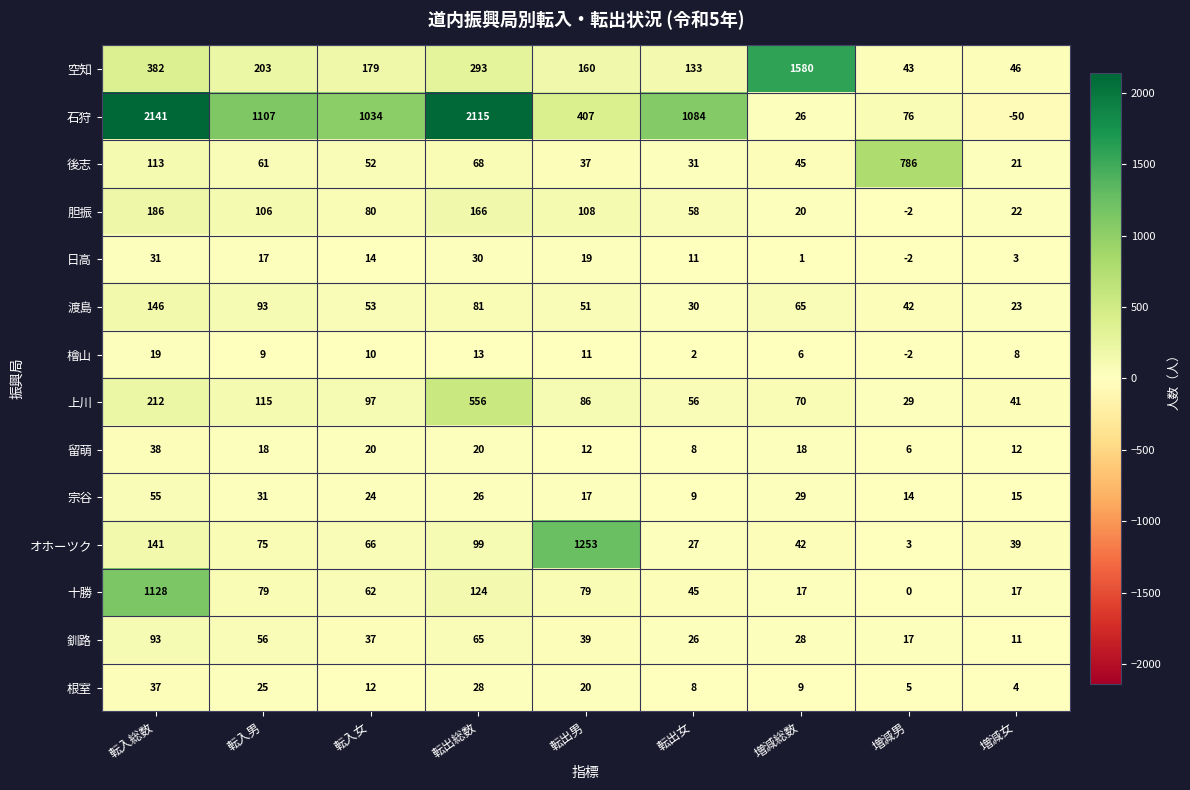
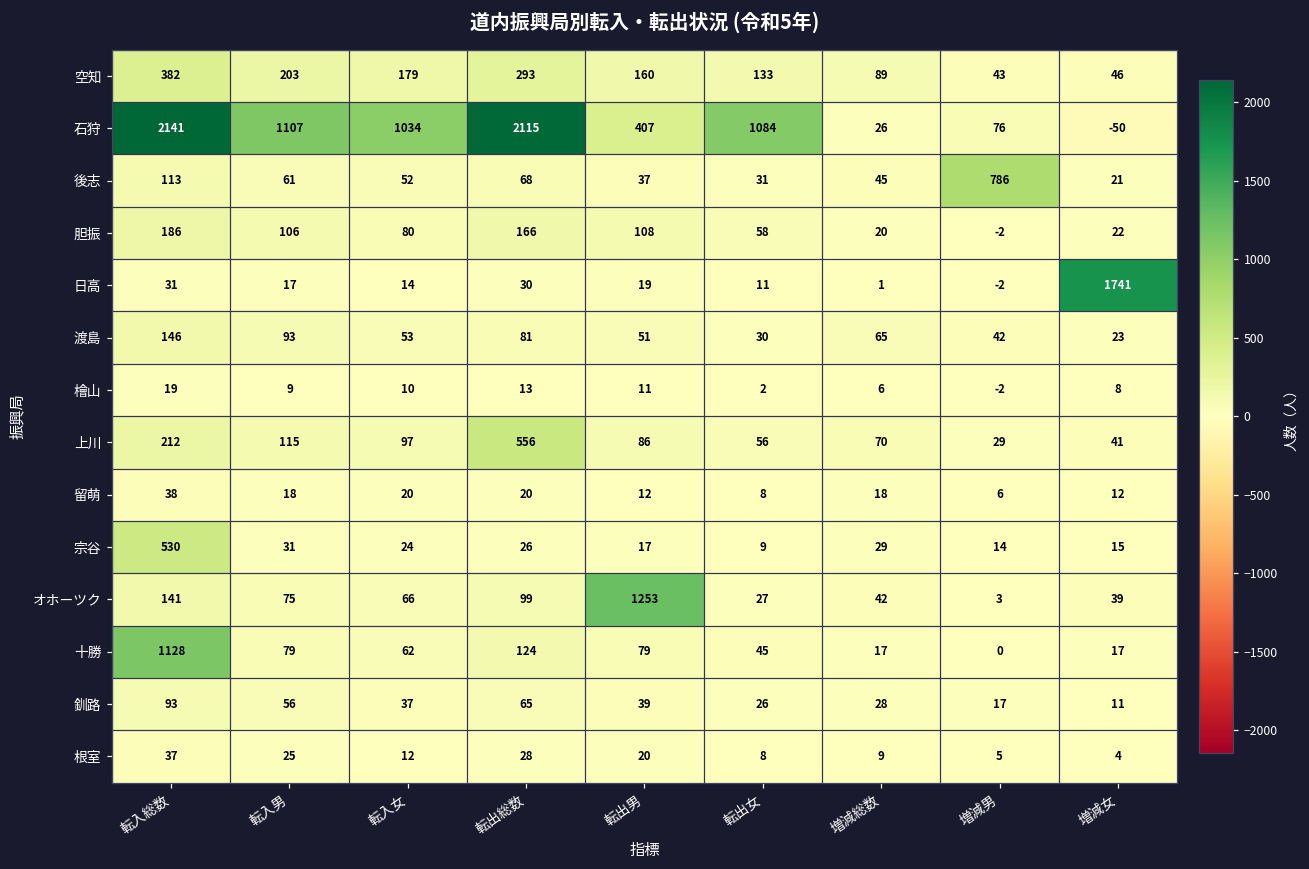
  {
    "空知": {
      "転入総数": 382,
      "転入男": 203,
      "転入女": 179,
      "転出総数": 293,
      "転出男": 160,
      "転出女": 133,
-     "増減総数": 1580,
+     "増減総数": 89,
      "増減男": 43,
      "増減女": 46
    },
    "石狩": {
      "転入総数": 2141,
      "転入男": 1107,
      "転入女": 1034,
      "転出総数": 2115,
      "転出男": 407,
      "転出女": 1084,
      "増減総数": 26,
      "増減男": 76,
      "増減女": -50
    },
    "後志": {
      "転入総数": 113,
      "転入男": 61,
      "転入女": 52,
      "転出総数": 68,
      "転出男": 37,
      "転出女": 31,
      "増減総数": 45,
      "増減男": 786,
      "増減女": 21
    },
    "胆振": {
      "転入総数": 186,
      "転入男": 106,
      "転入女": 80,
      "転出総数": 166,
      "転出男": 108,
      "転出女": 58,
      "増減総数": 20,
      "増減男": -2,
      "増減女": 22
    },
    "日高": {
      "転入総数": 31,
      "転入男": 17,
      "転入女": 14,
      "転出総数": 30,
      "転出男": 19,
      "転出女": 11,
      "増減総数": 1,
      "増減男": -2,
-     "増減女": 3
+     "増減女": 1741
    },
    "渡島": {
      "転入総数": 146,
      "転入男": 93,
      "転入女": 53,
      "転出総数": 81,
      "転出男": 51,
      "転出女": 30,
      "増減総数": 65,
      "増減男": 42,
      "増減女": 23
    },
    "檜山": {
      "転入総数": 19,
      "転入男": 9,
      "転入女": 10,
      "転出総数": 13,
      "転出男": 11,
      "転出女": 2,
      "増減総数": 6,
      "増減男": -2,
      "増減女": 8
    },
    "上川": {
      "転入総数": 212,
      "転入男": 115,
      "転入女": 97,
      "転出総数": 556,
      "転出男": 86,
      "転出女": 56,
      "増減総数": 70,
      "増減男": 29,
      "増減女": 41
    },
    "留萌": {
      "転入総数": 38,
      "転入男": 18,
      "転入女": 20,
      "転出総数": 20,
      "転出男": 12,
      "転出女": 8,
      "増減総数": 18,
      "増減男": 6,
      "増減女": 12
    },
    "宗谷": {
-     "転入総数": 55,
+     "転入総数": 530,
      "転入男": 31,
      "転入女": 24,
      "転出総数": 26,
      "転出男": 17,
      "転出女": 9,
      "増減総数": 29,
      "増減男": 14,
      "増減女": 15
    },
    "オホーツク": {
      "転入総数": 141,
      "転入男": 75,
      "転入女": 66,
      "転出総数": 99,
      "転出男": 1253,
      "転出女": 27,
      "増減総数": 42,
      "増減男": 3,
      "増減女": 39
    },
    "十勝": {
      "転入総数": 1128,
      "転入男": 79,
      "転入女": 62,
      "転出総数": 124,
      "転出男": 79,
      "転出女": 45,
      "増減総数": 17,
      "増減男": 0,
      "増減女": 17
    },
    "釧路": {
      "転入総数": 93,
      "転入男": 56,
      "転入女": 37,
      "転出総数": 65,
      "転出男": 39,
      "転出女": 26,
      "増減総数": 28,
      "増減男": 17,
      "増減女": 11
    },
    "根室": {
      "転入総数": 37,
      "転入男": 25,
      "転入女": 12,
      "転出総数": 28,
      "転出男": 20,
      "転出女": 8,
      "増減総数": 9,
      "増減男": 5,
      "増減女": 4
    }
  }
